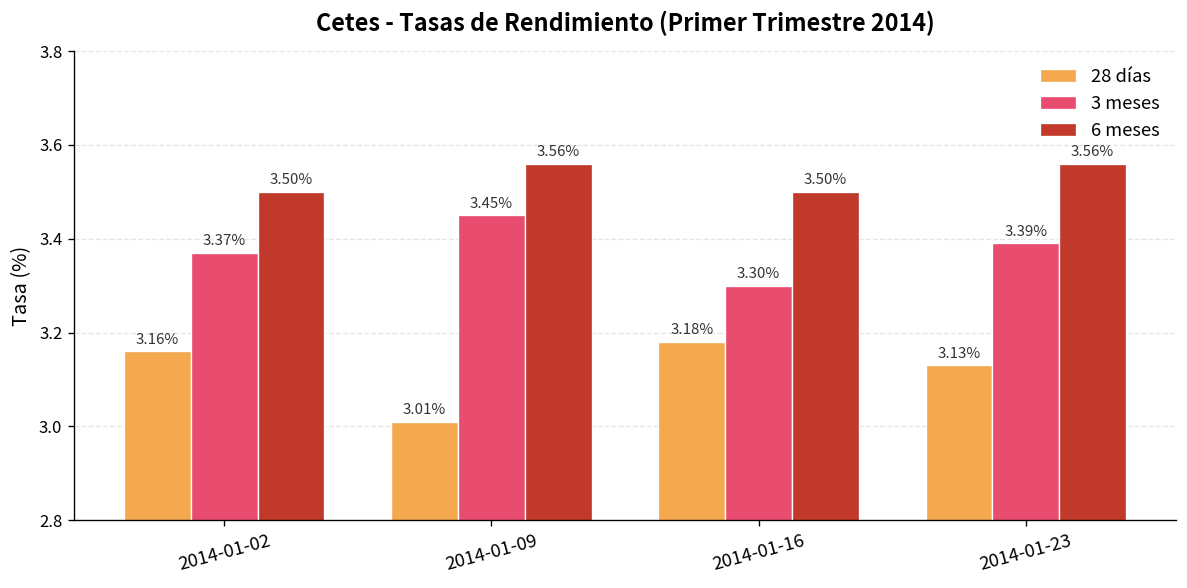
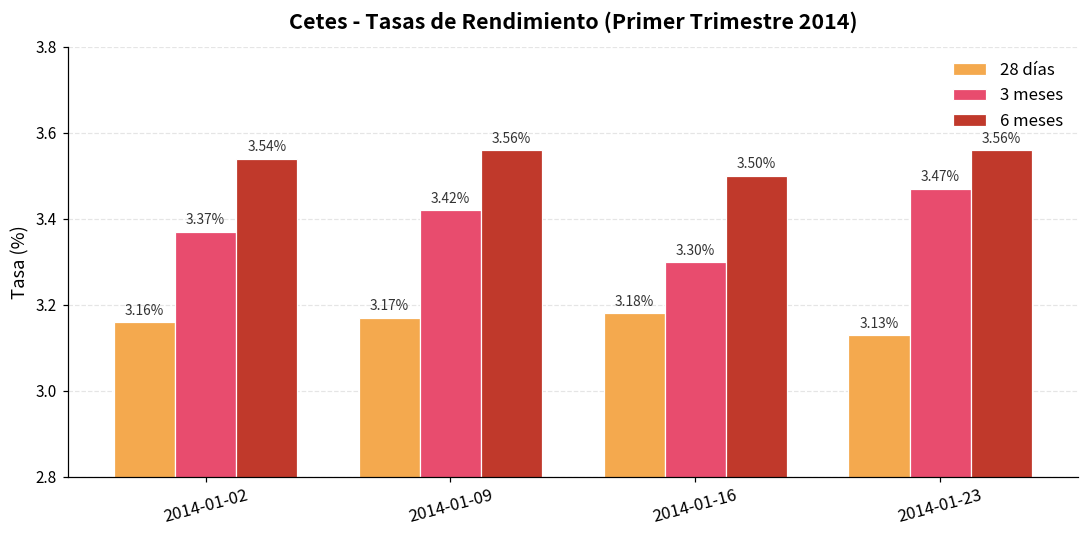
  {
    "28 días": {
      "2014-01-02": "3.16%",
-     "2014-01-09": "3.01%",
+     "2014-01-09": "3.17%",
      "2014-01-16": "3.18%",
      "2014-01-23": "3.13%"
    },
    "3 meses": {
      "2014-01-02": "3.37%",
-     "2014-01-09": "3.45%",
+     "2014-01-09": "3.42%",
      "2014-01-16": "3.30%",
-     "2014-01-23": "3.39%"
+     "2014-01-23": "3.47%"
    },
    "6 meses": {
-     "2014-01-02": "3.50%",
+     "2014-01-02": "3.54%",
      "2014-01-09": "3.56%",
      "2014-01-16": "3.50%",
      "2014-01-23": "3.56%"
    }
  }
